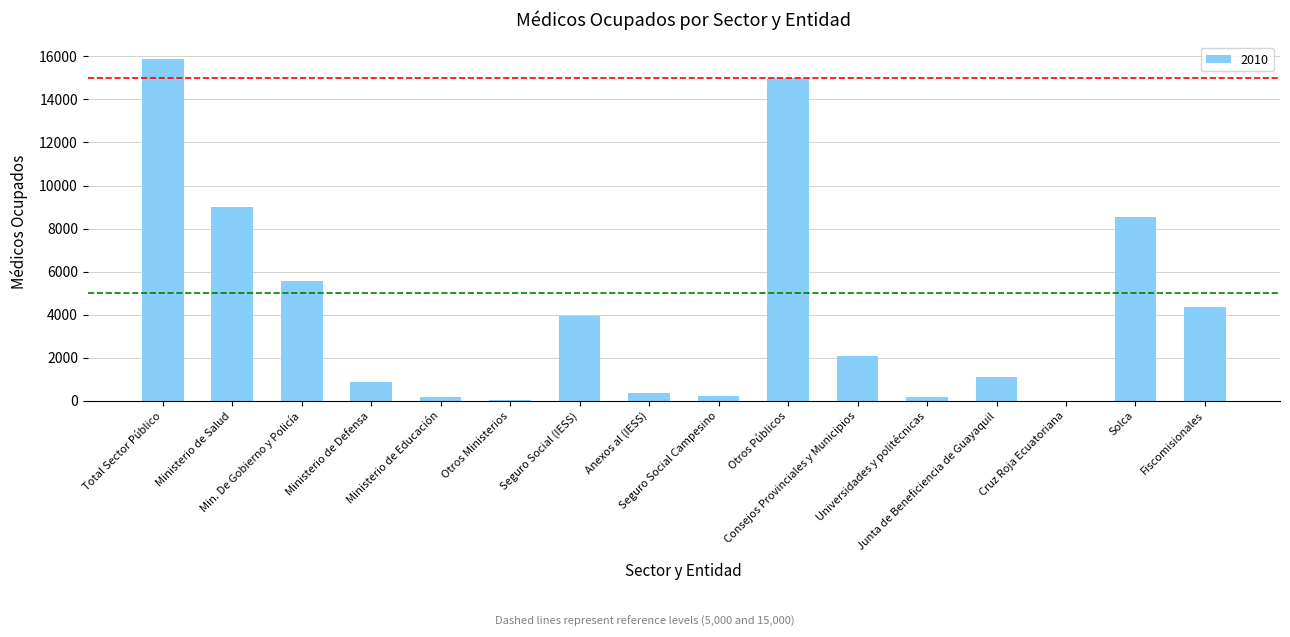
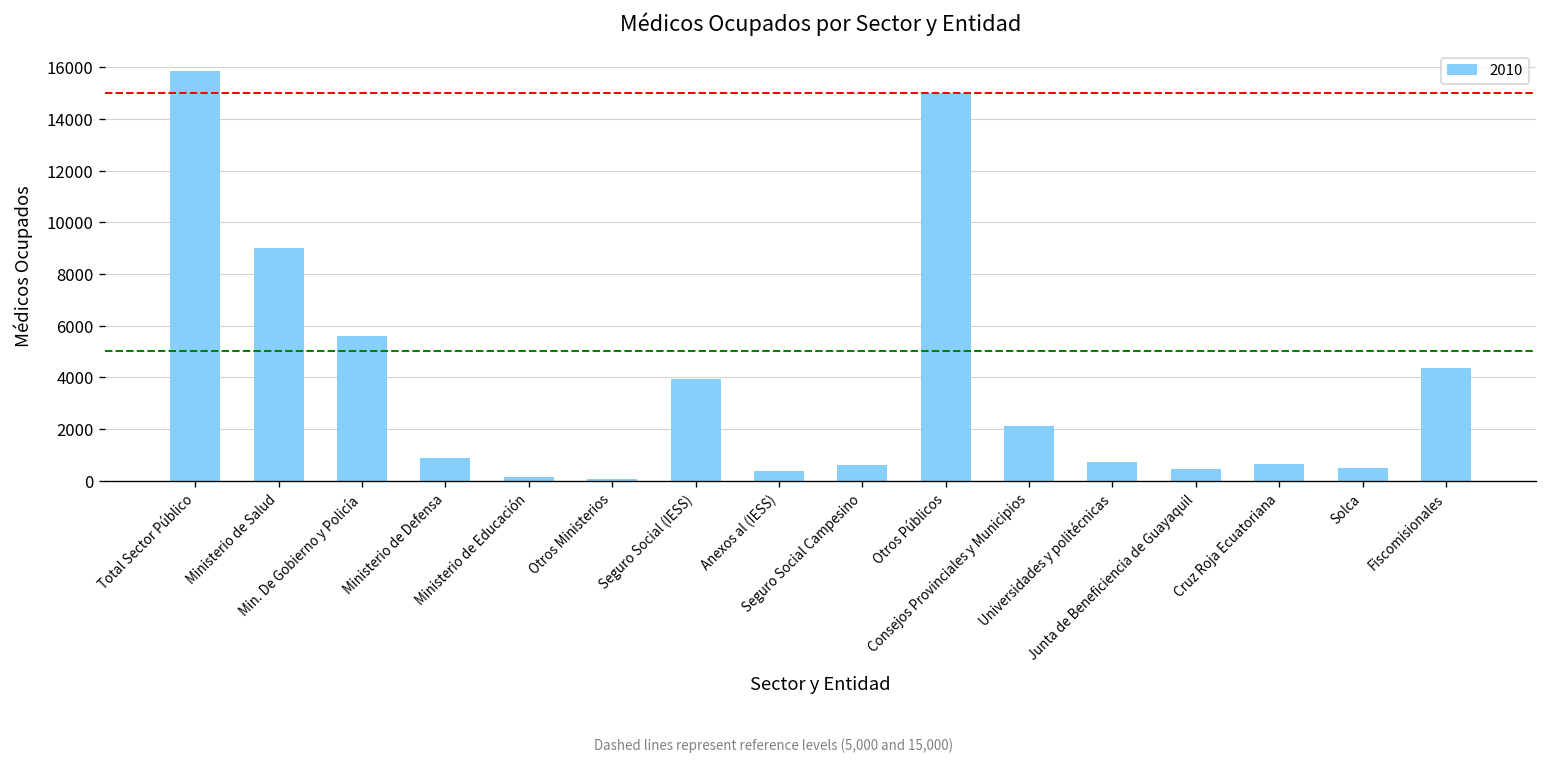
  {
    "Total Sector Público": 15900,
    "Ministerio de Salud": 9000,
    "Min. De Gobierno y Policía": 5600,
    "Ministerio de Defensa": 900,
    "Ministerio de Educación": 200,
    "Seguro Social (IESS)": 3900,
    "Anexos al (IESS)": 400,
-   "Seguro Social Campesino": 200,
+   "Seguro Social Campesino": 600,
    "Otros Públicos": 15000,
    "Consejos Provinciales y Municipios": 2100,
-   "Universidades y politécnicas": 200,
-   "Junta de Beneficiencia de Guayaquil": 1100,
-   "Cruz Roja Ecuatoriana": 0,
-   "Solca": 8500,
+   "Universidades y politécnicas": 700,
+   "Junta de Beneficiencia de Guayaquil": 500,
+   "Cruz Roja Ecuatoriana": 600,
+   "Solca": 500,
    "Fiscomisionales": 4400
  }
